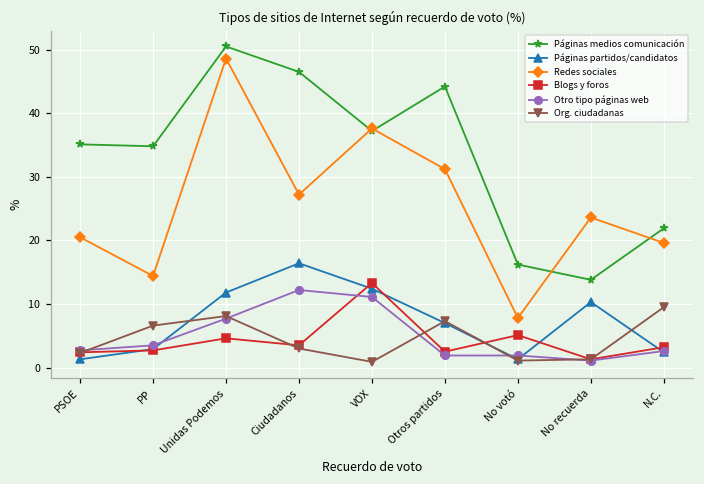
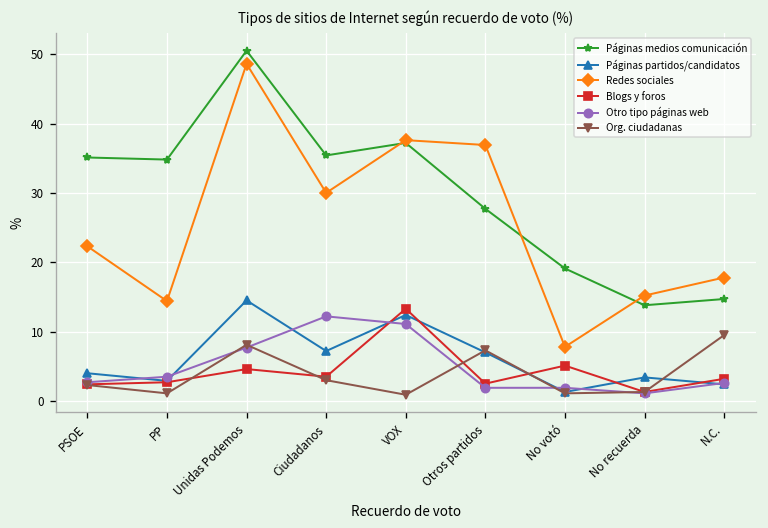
  {
    "Páginas medios comunicación": {
      "PSOE": 35,
      "PP": 35,
      "Unidas Podemos": 51,
-     "Ciudadanos": 47,
-     "Otros partidos": 44,
-     "No votó": 16,
+     "Ciudadanos": 35,
+     "Otros partidos": 28,
+     "No votó": 19,
      "No recuerda": 14,
-     "N.C.": 22
+     "N.C.": 15
    },
    "Páginas partidos/candidatos": {
-     "PSOE": 1,
-     "Unidas Podemos": 12,
-     "Ciudadanos": 16,
+     "PSOE": 4,
+     "Unidas Podemos": 15,
+     "Ciudadanos": 7,
      "VOX": 12,
-     "No recuerda": 10
+     "No recuerda": 3
    },
    "Redes sociales": {
-     "PSOE": 21,
+     "PSOE": 22,
      "PP": 14,
      "Unidas Podemos": 49,
-     "Ciudadanos": 27,
-     "Otros partidos": 31,
+     "Ciudadanos": 30,
+     "Otros partidos": 37,
      "No votó": 8,
-     "No recuerda": 24,
-     "N.C.": 20
+     "No recuerda": 15,
+     "N.C.": 18
    },
    "Blogs y foros": {
      "Unidas Podemos": 5,
      "Ciudadanos": 4,
      "VOX": 13,
      "Otros partidos": 3,
      "No votó": 5,
      "N.C.": 3
    },
    "Otro tipo páginas web": {
      "PP": 4,
      "Ciudadanos": 12,
      "VOX": 11,
      "Otros partidos": 2,
      "No votó": 2
    },
    "Org. ciudadanas": {
-     "PP": 7,
+     "PP": 1,
      "Ciudadanos": 3,
      "VOX": 1,
      "N.C.": 10
    }
  }
